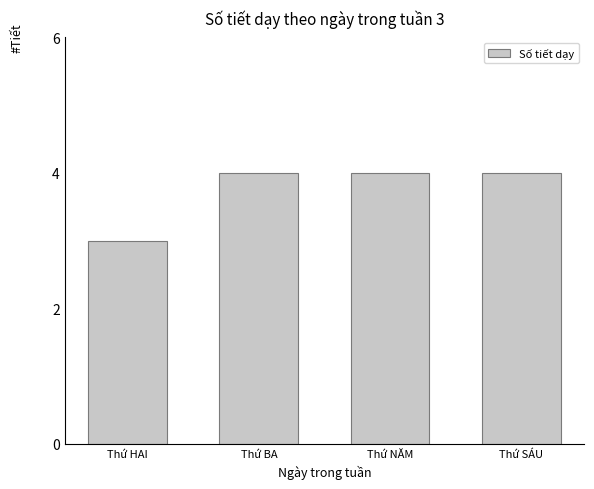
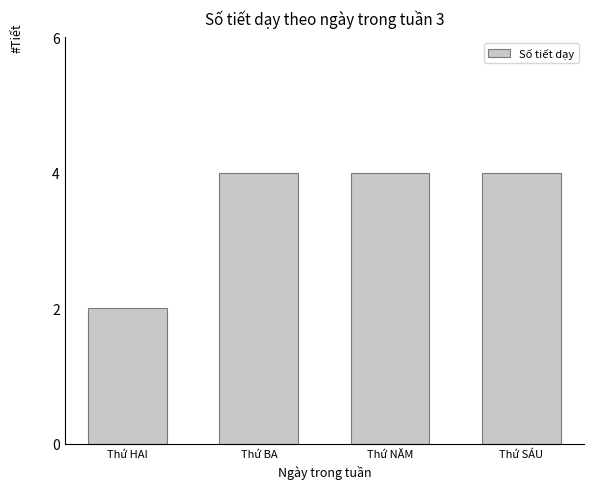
  {
-   "Thứ HAI": 3,
+   "Thứ HAI": 2,
    "Thứ BA": 4,
    "Thứ NĂM": 4,
    "Thứ SÁU": 4
  }
